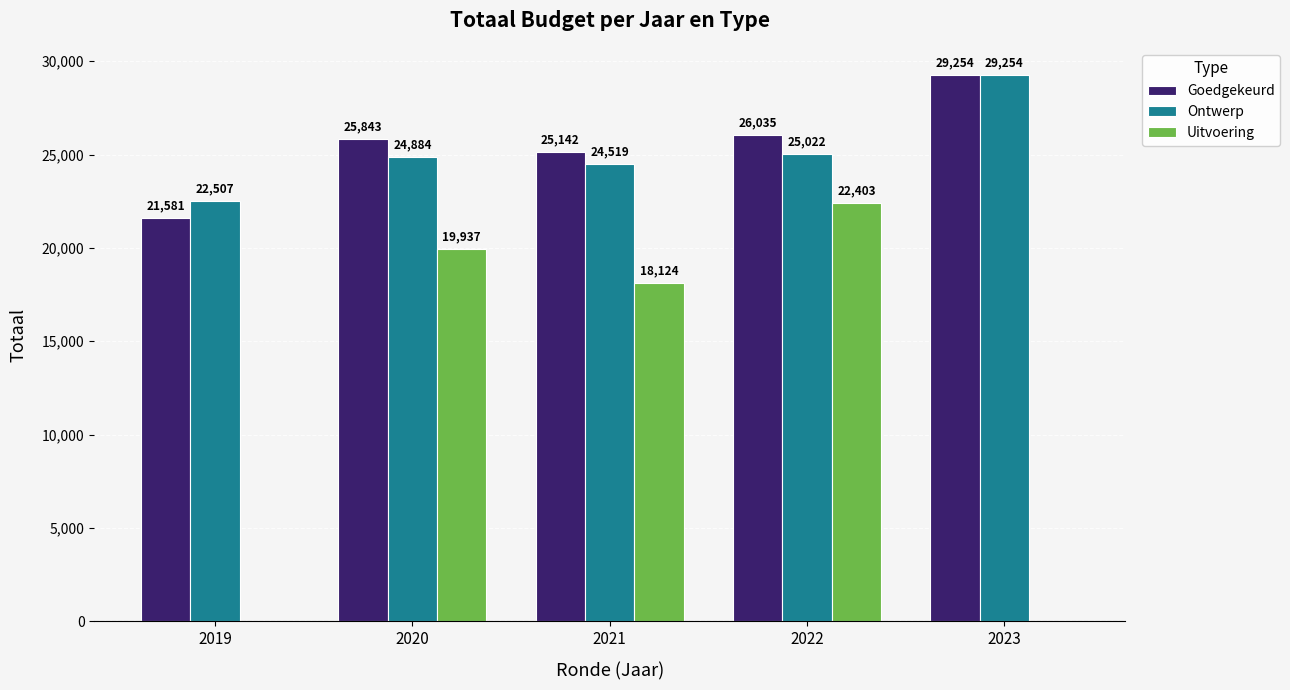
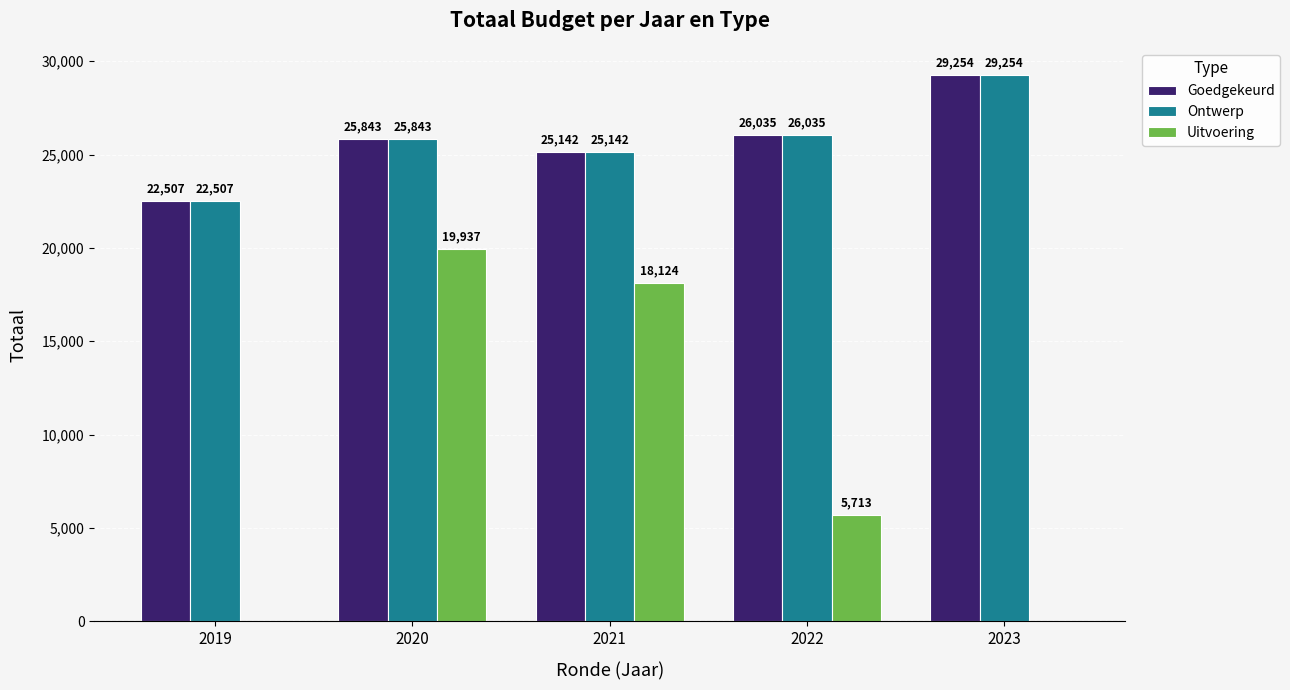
  {
    "Goedgekeurd": {
-     "2019": "21,581",
+     "2019": "22,507",
      "2020": "25,843",
      "2021": "25,142",
      "2022": "26,035",
      "2023": "29,254"
    },
    "Ontwerp": {
      "2019": "22,507",
-     "2020": "24,884",
-     "2021": "24,519",
-     "2022": "25,022",
+     "2020": "25,843",
+     "2021": "25,142",
+     "2022": "26,035",
      "2023": "29,254"
    },
    "Uitvoering": {
      "2020": "19,937",
      "2021": "18,124",
-     "2022": "22,403"
+     "2022": "5,713"
    }
  }
